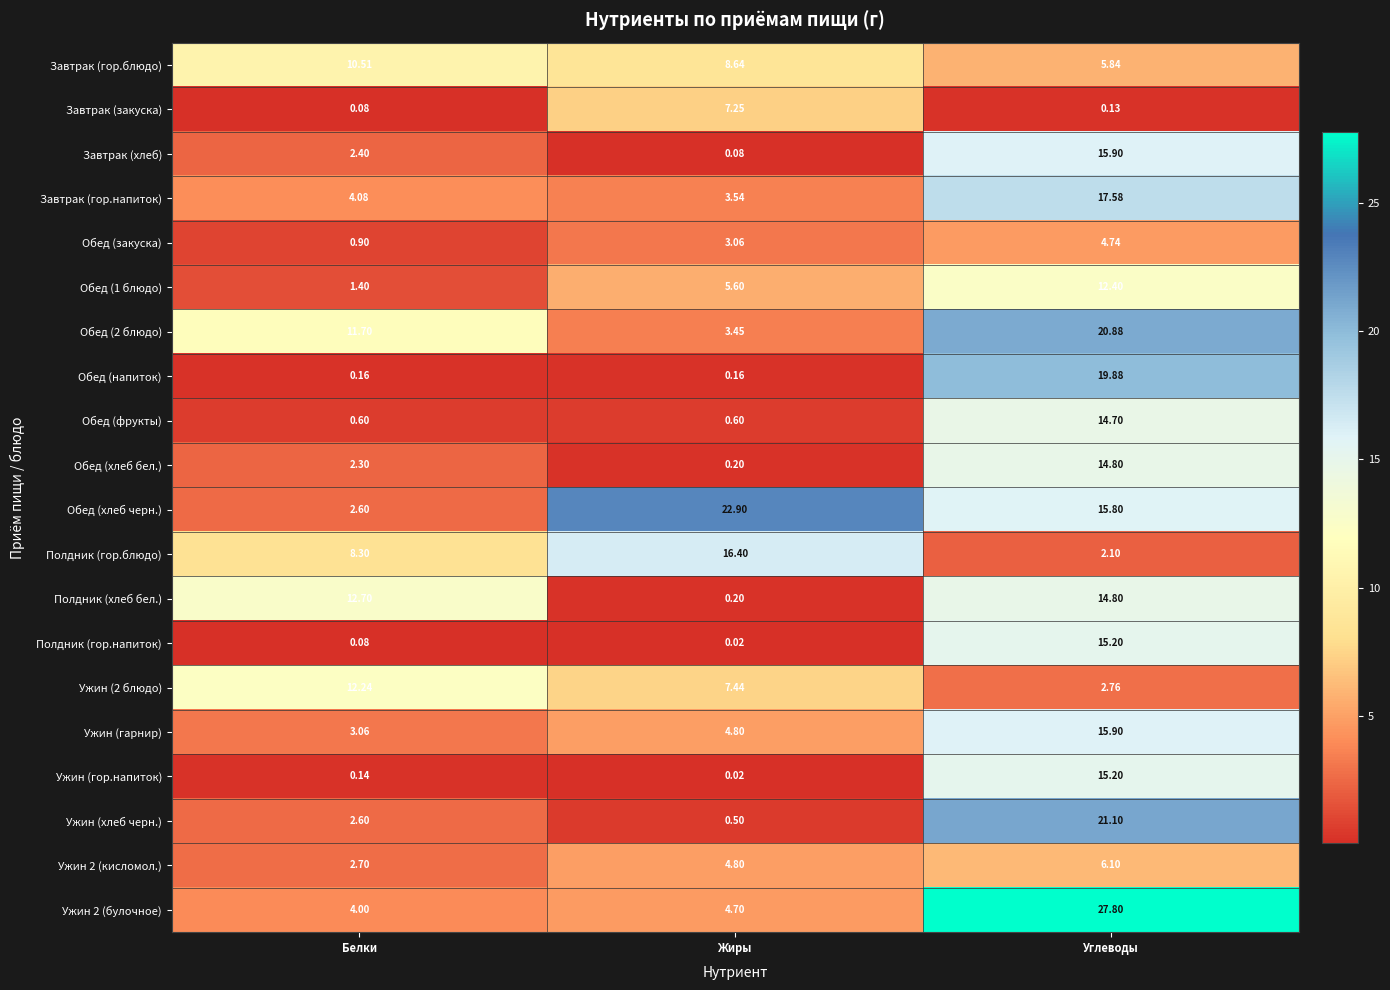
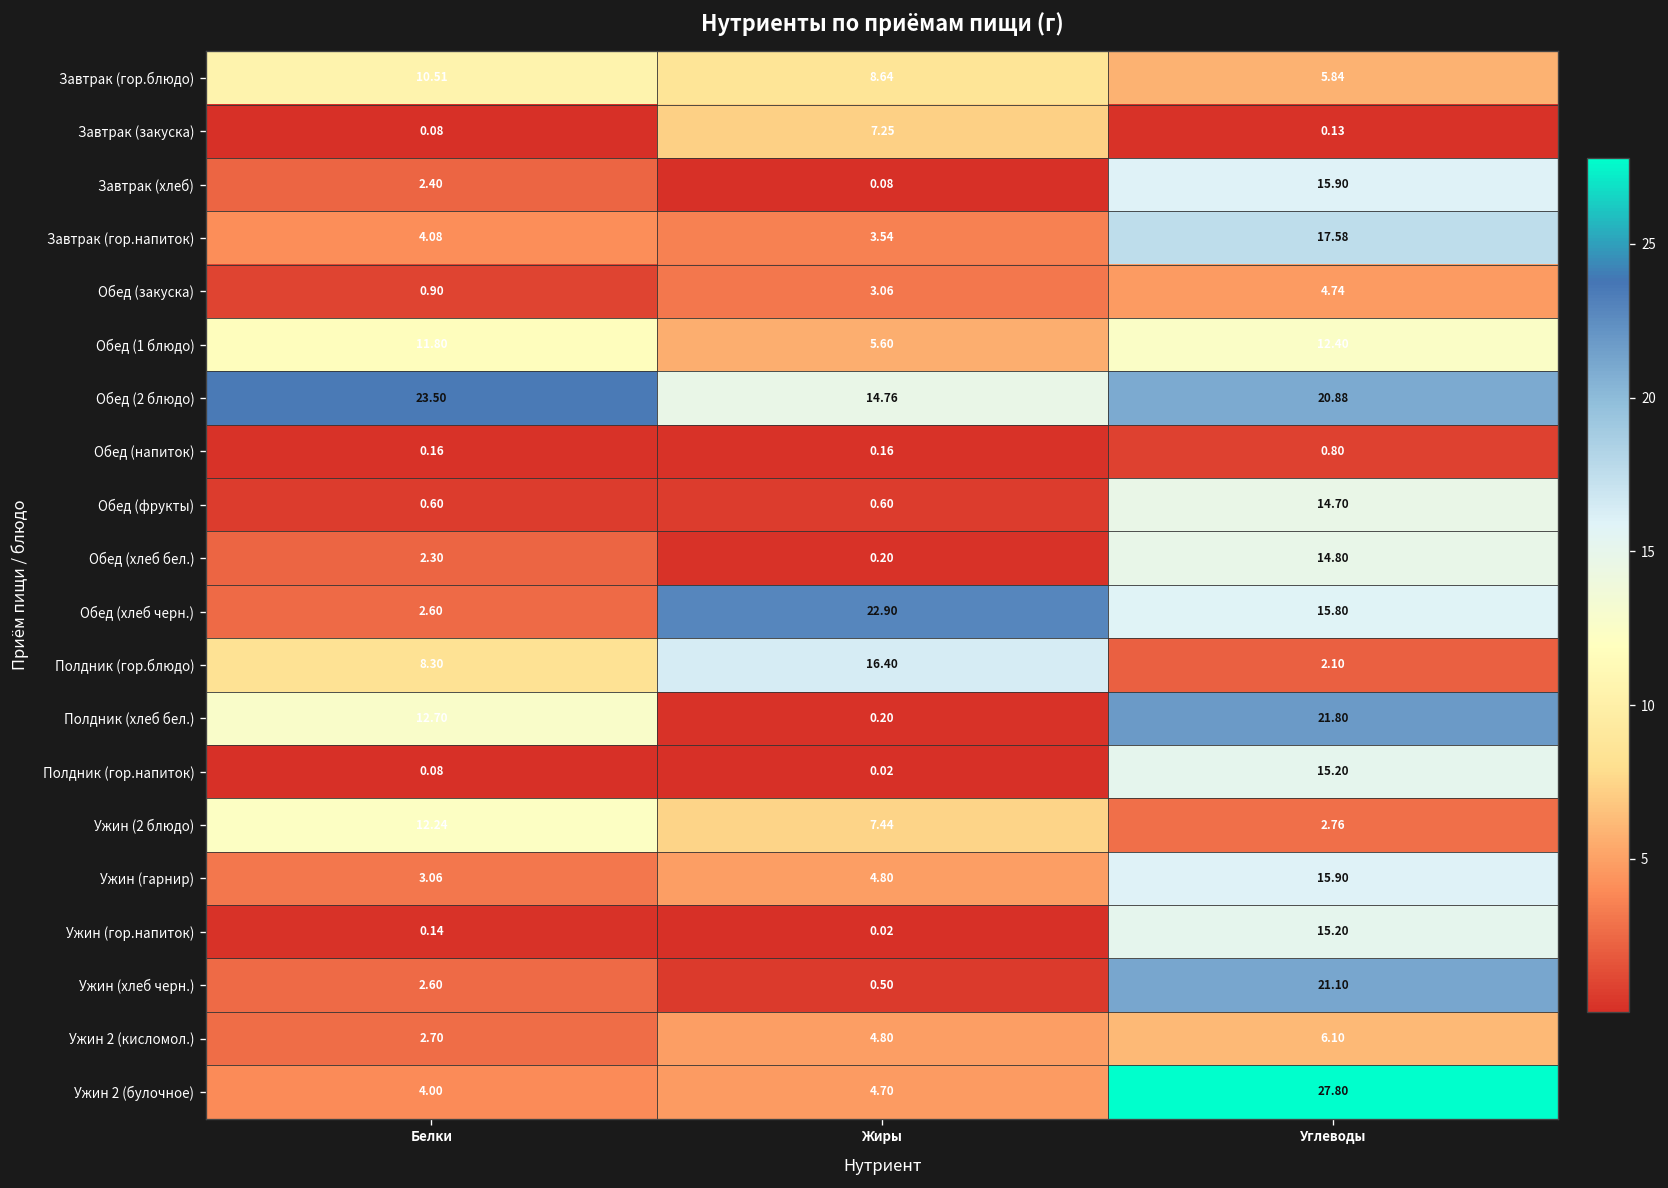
  {
    "Завтрак (гор.блюдо)": {
      "Белки": 10.51,
      "Жиры": 8.64,
      "Углеводы": 5.84
    },
    "Завтрак (закуска)": {
      "Белки": 0.08,
      "Жиры": 7.25,
      "Углеводы": 0.13
    },
    "Завтрак (хлеб)": {
      "Белки": 2.40,
      "Жиры": 0.08,
      "Углеводы": 15.90
    },
    "Завтрак (гор.напиток)": {
      "Белки": 4.08,
      "Жиры": 3.54,
      "Углеводы": 17.58
    },
    "Обед (закуска)": {
      "Белки": 0.90,
      "Жиры": 3.06,
      "Углеводы": 4.74
    },
    "Обед (1 блюдо)": {
-     "Белки": 1.40,
+     "Белки": 11.80,
      "Жиры": 5.60,
      "Углеводы": 12.40
    },
    "Обед (2 блюдо)": {
-     "Белки": 11.70,
-     "Жиры": 3.45,
+     "Белки": 23.50,
+     "Жиры": 14.76,
      "Углеводы": 20.88
    },
    "Обед (напиток)": {
      "Белки": 0.16,
      "Жиры": 0.16,
-     "Углеводы": 19.88
+     "Углеводы": 0.80
    },
    "Обед (фрукты)": {
      "Белки": 0.60,
      "Жиры": 0.60,
      "Углеводы": 14.70
    },
    "Обед (хлеб бел.)": {
      "Белки": 2.30,
      "Жиры": 0.20,
      "Углеводы": 14.80
    },
    "Обед (хлеб черн.)": {
      "Белки": 2.60,
      "Жиры": 22.90,
      "Углеводы": 15.80
    },
    "Полдник (гор.блюдо)": {
      "Белки": 8.30,
      "Жиры": 16.40,
      "Углеводы": 2.10
    },
    "Полдник (хлеб бел.)": {
      "Белки": 12.70,
      "Жиры": 0.20,
-     "Углеводы": 14.80
+     "Углеводы": 21.80
    },
    "Полдник (гор.напиток)": {
      "Белки": 0.08,
      "Жиры": 0.02,
      "Углеводы": 15.20
    },
    "Ужин (2 блюдо)": {
      "Белки": 12.24,
      "Жиры": 7.44,
      "Углеводы": 2.76
    },
    "Ужин (гарнир)": {
      "Белки": 3.06,
      "Жиры": 4.80,
      "Углеводы": 15.90
    },
    "Ужин (гор.напиток)": {
      "Белки": 0.14,
      "Жиры": 0.02,
      "Углеводы": 15.20
    },
    "Ужин (хлеб черн.)": {
      "Белки": 2.60,
      "Жиры": 0.50,
      "Углеводы": 21.10
    },
    "Ужин 2 (кисломол.)": {
      "Белки": 2.70,
      "Жиры": 4.80,
      "Углеводы": 6.10
    },
    "Ужин 2 (булочное)": {
      "Белки": 4.00,
      "Жиры": 4.70,
      "Углеводы": 27.80
    }
  }
